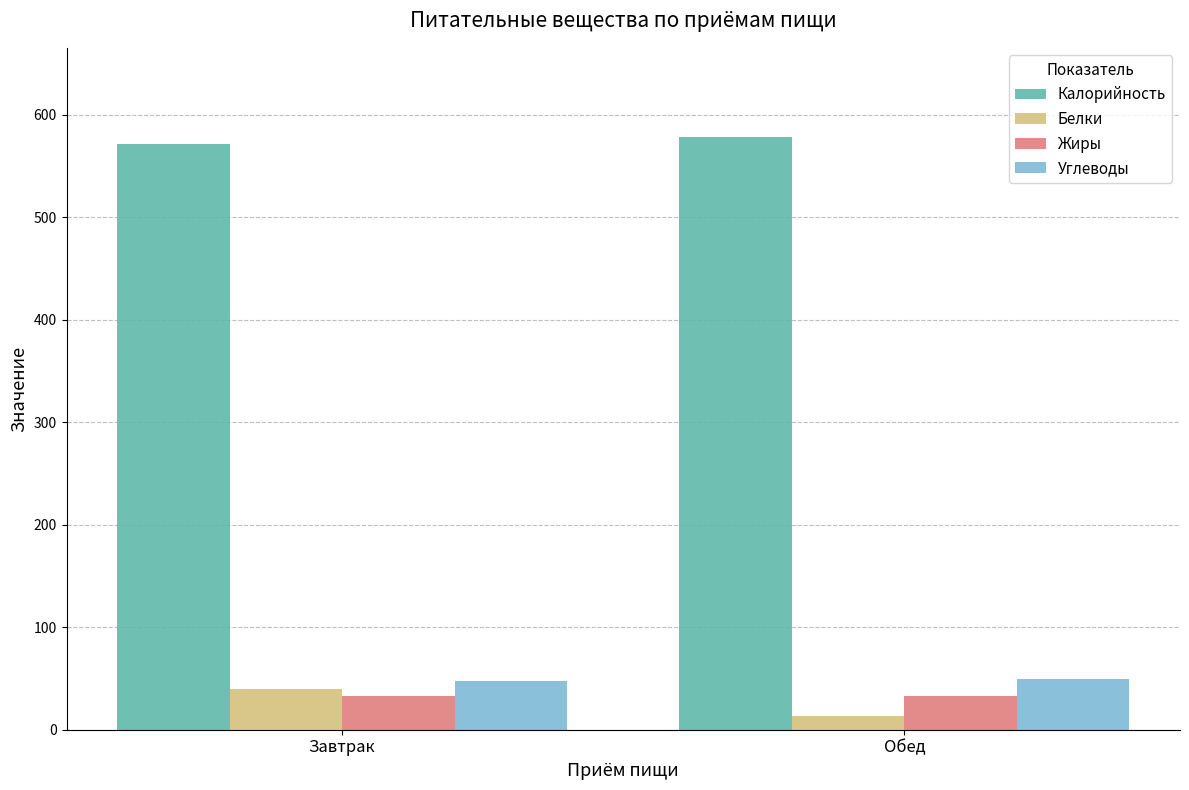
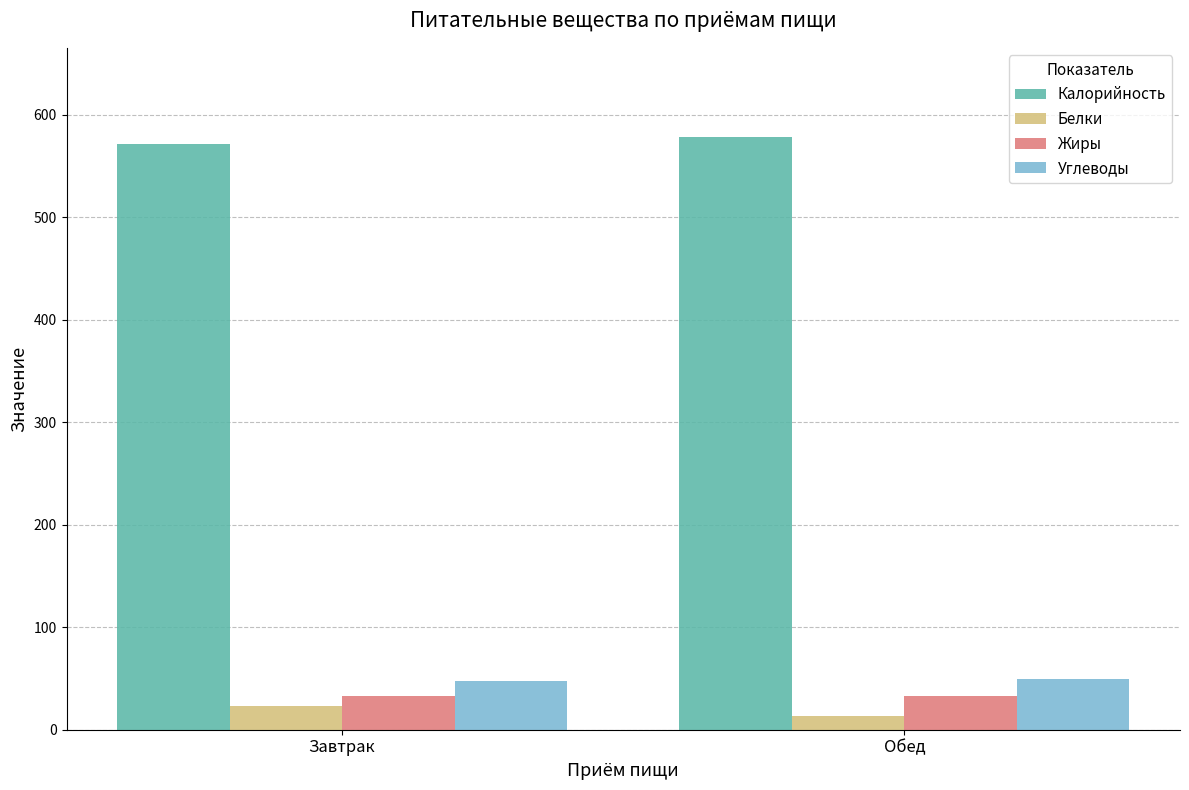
  {
    "Белки": {
-     "Завтрак": 40,
+     "Завтрак": 23,
      "Обед": 13
    },
    "Жиры": {
      "Завтрак": 33,
      "Обед": 33
    }
  }
